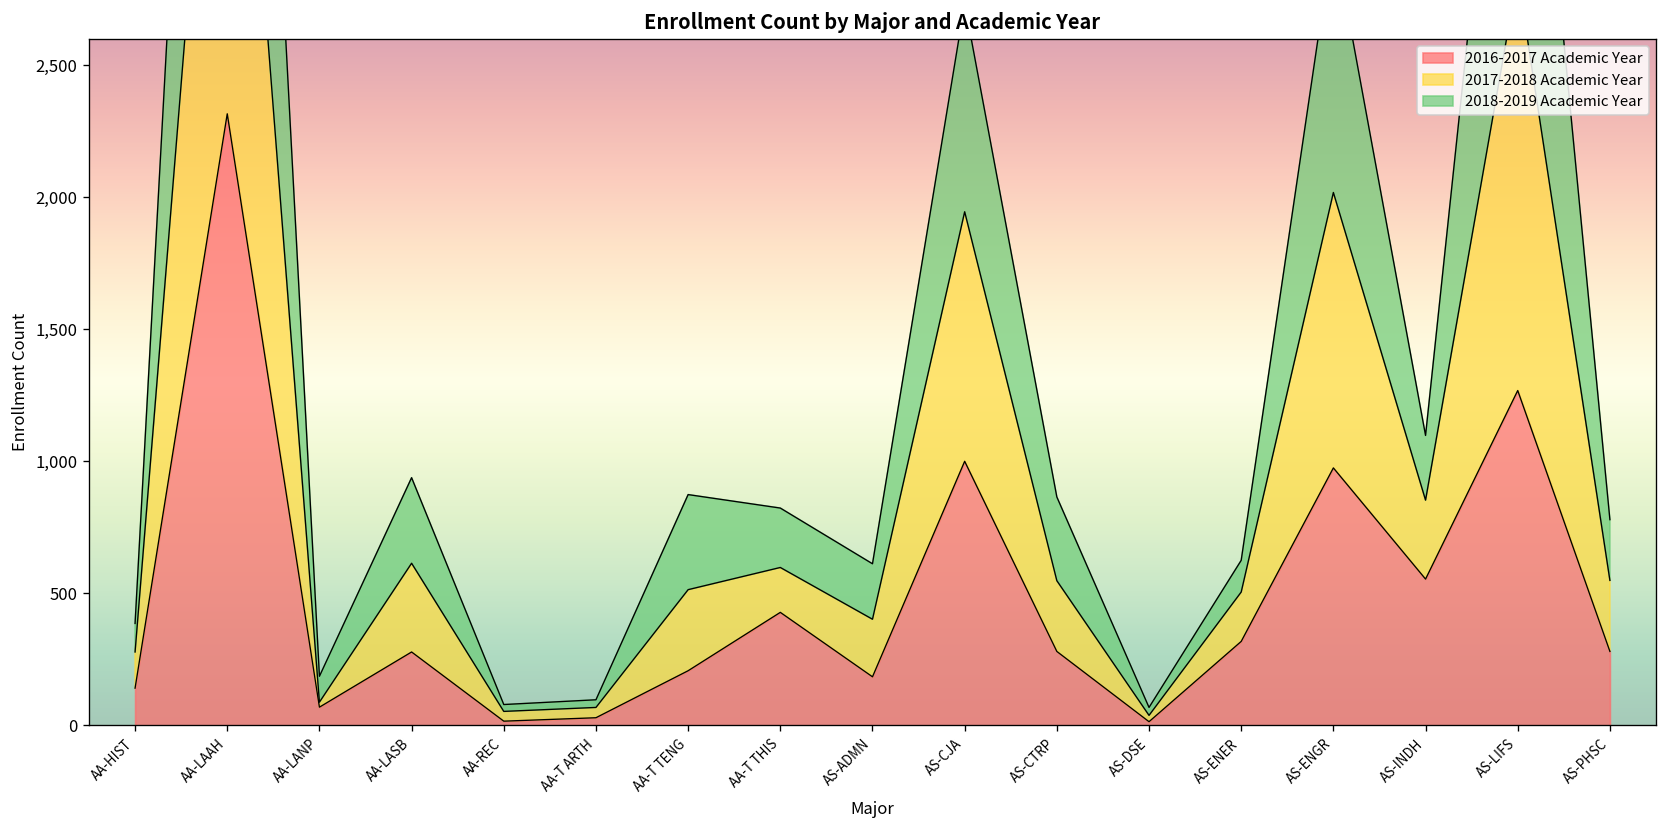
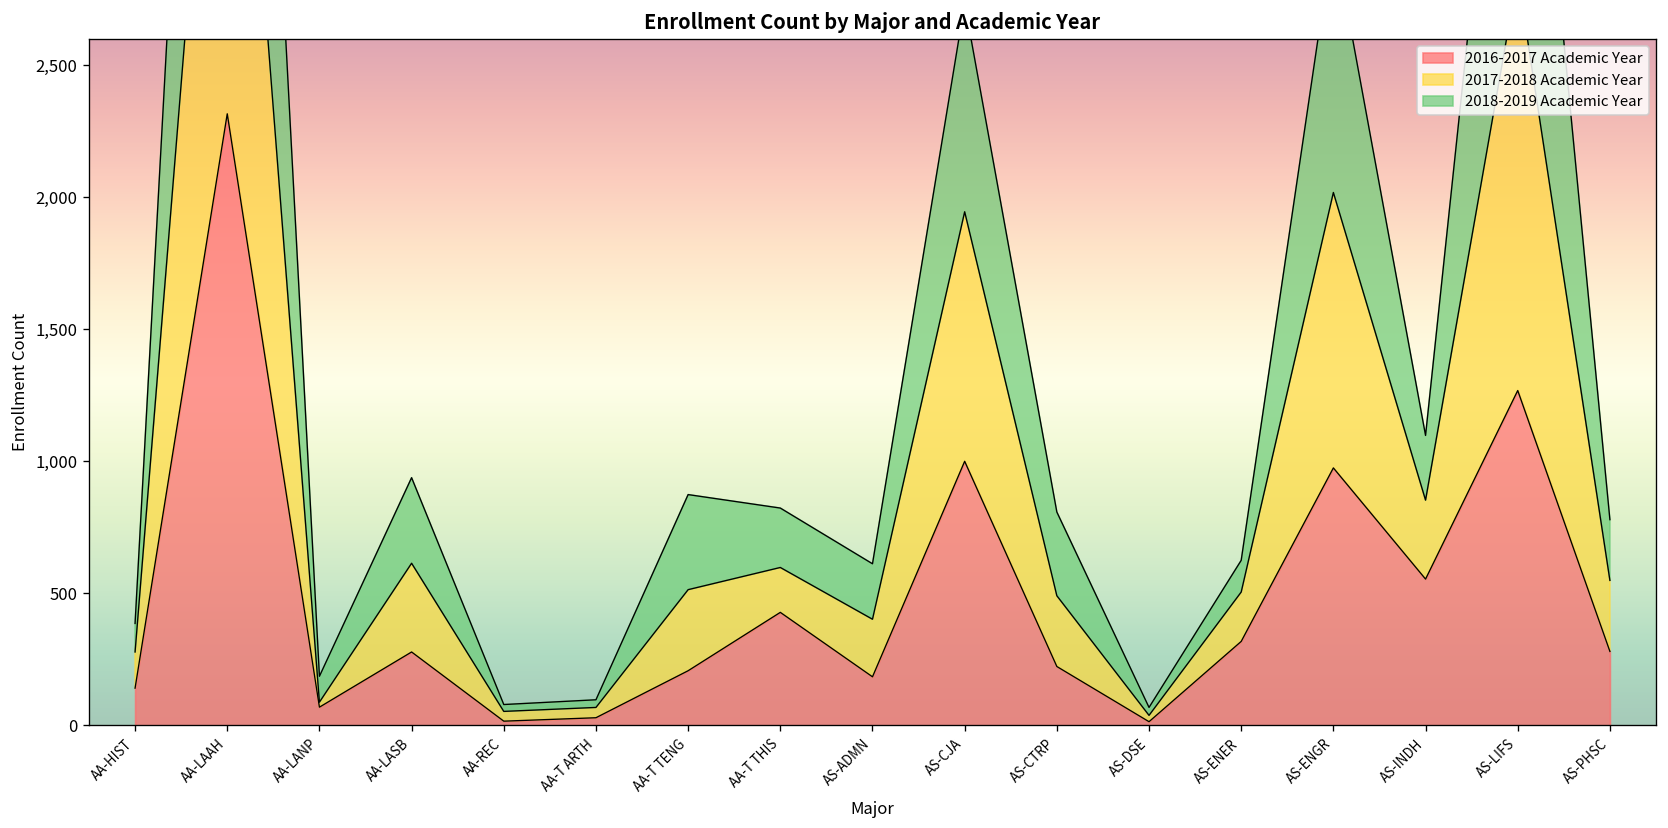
  {
    "2016-2017 Academic Year": {
      "AA-HIST": "140",
      "AA-LAAH": "2,320",
      "AA-LANP": "70",
      "AA-LASB": "280",
      "AA-REC": "20",
      "AA-T ARTH": "30",
      "AA-T TENG": "210",
      "AA-T THIS": "430",
      "AS-ADMN": "180",
      "AS-CJA": "1,000",
-     "AS-CTRP": "280",
+     "AS-CTRP": "220",
      "AS-DSE": "10",
      "AS-ENER": "320",
      "AS-ENGR": "980",
      "AS-INDH": "550",
      "AS-LIFS": "1,270",
      "AS-PHSC": "280"
    },
    "2017-2018 Academic Year": {
      "AA-HIST": "140",
      "AA-LANP": "20",
      "AA-LASB": "340",
      "AA-REC": "40",
      "AA-T ARTH": "40",
      "AA-T TENG": "310",
      "AA-T THIS": "170",
      "AS-ADMN": "220",
      "AS-CJA": "950",
      "AS-CTRP": "270",
      "AS-DSE": "20",
      "AS-ENER": "190",
      "AS-ENGR": "1,040",
      "AS-INDH": "300",
      "AS-PHSC": "270"
    },
    "2018-2019 Academic Year": {
      "AA-HIST": "110",
      "AA-LANP": "100",
      "AA-LASB": "320",
      "AA-REC": "30",
      "AA-T ARTH": "30",
      "AA-T TENG": "360",
      "AA-T THIS": "230",
      "AS-ADMN": "210",
      "AS-CTRP": "320",
      "AS-DSE": "30",
      "AS-ENER": "120",
      "AS-INDH": "250",
      "AS-PHSC": "230"
    }
  }
